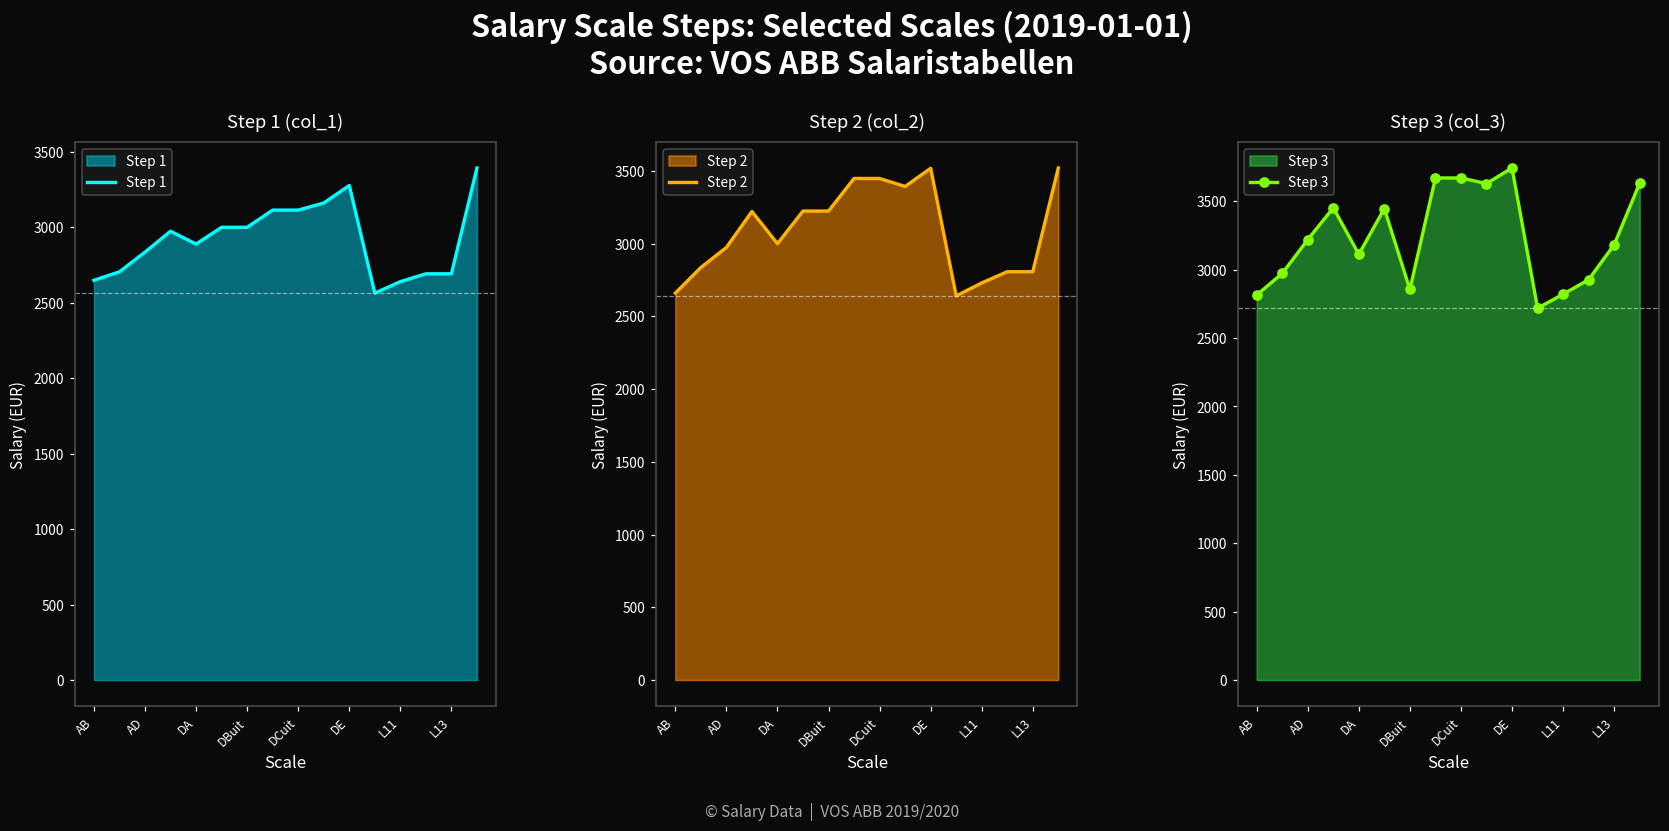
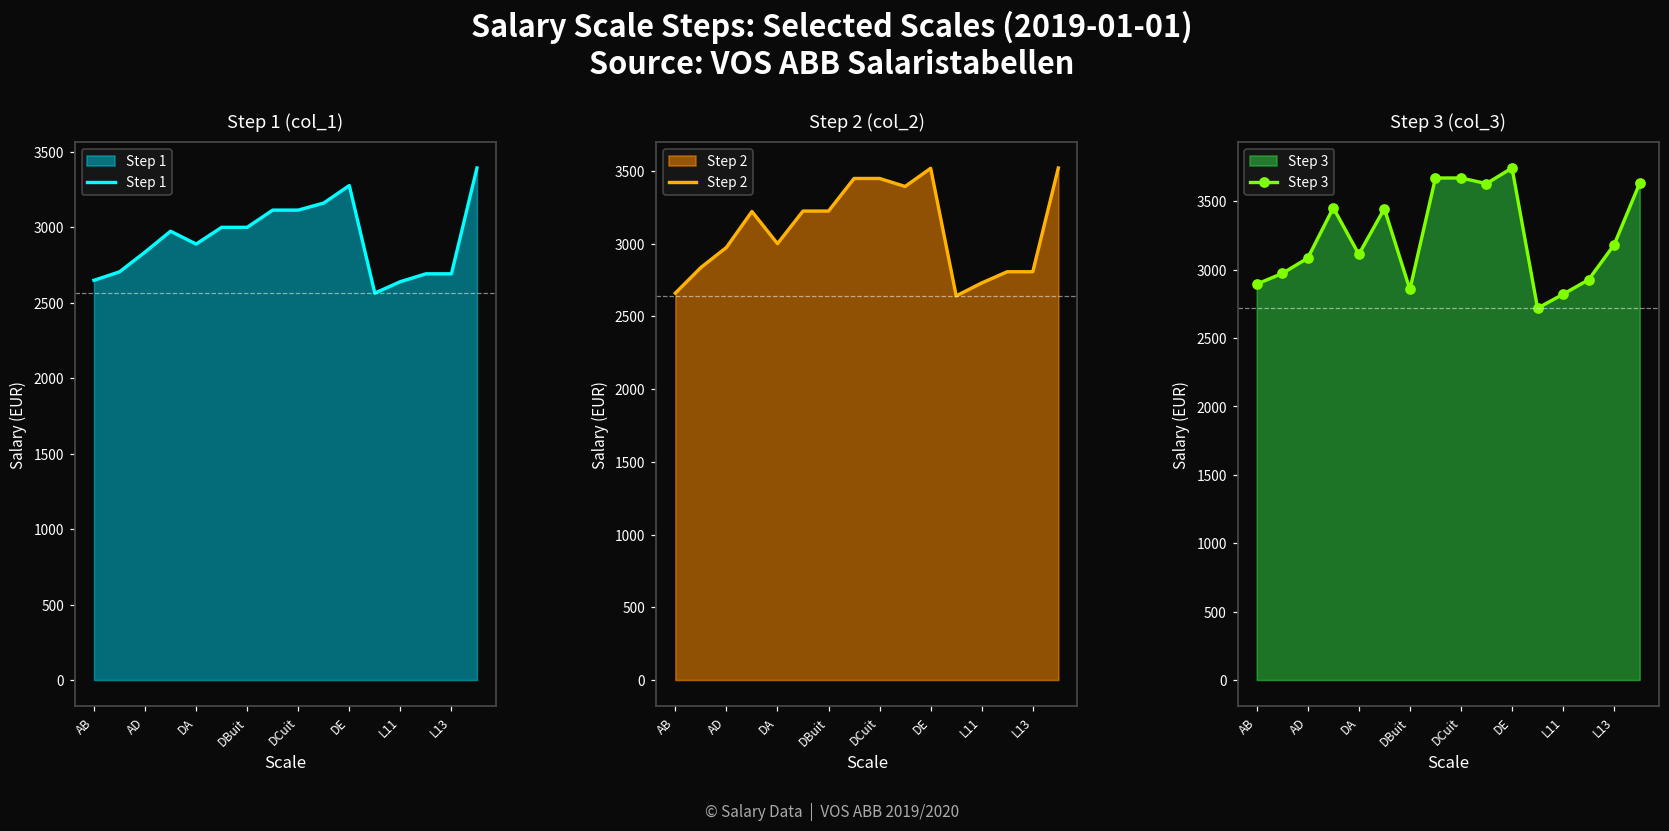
  {
    "Step 1 (col_1)": {
      "AB": 2650,
      "AD": 2840,
      "DA": 2890,
      "DBuit": 3000,
      "DCuit": 3110,
      "DE": 3280,
      "L11": 2640,
      "L13": 2690
    },
    "Step 2 (col_2)": {
      "AB": 2660,
      "AD": 2970,
      "DA": 3000,
      "DBuit": 3220,
      "DCuit": 3450,
      "DE": 3520,
      "L11": 2730,
      "L13": 2810
    },
    "Step 3 (col_3)": {
-     "AB": 2820,
-     "AD": 3220,
+     "AB": 2900,
+     "AD": 3090,
      "DA": 3110,
      "DBuit": 2860,
      "DCuit": 3670,
      "DE": 3740,
      "L11": 2820,
      "L13": 3180
    }
  }
